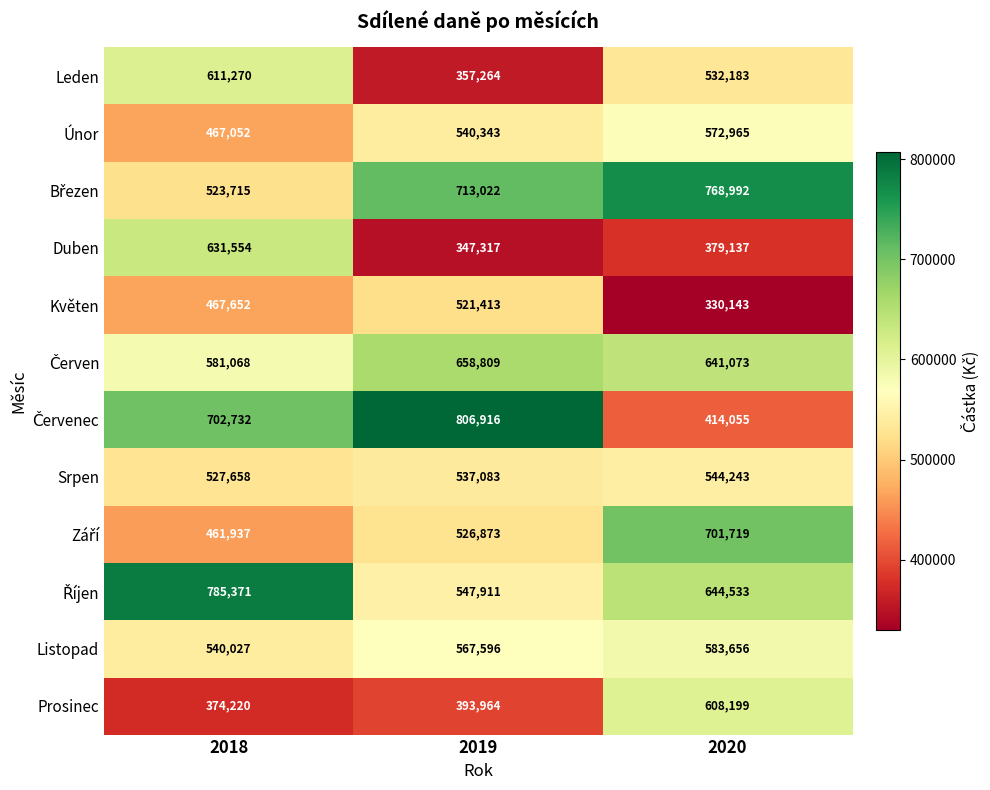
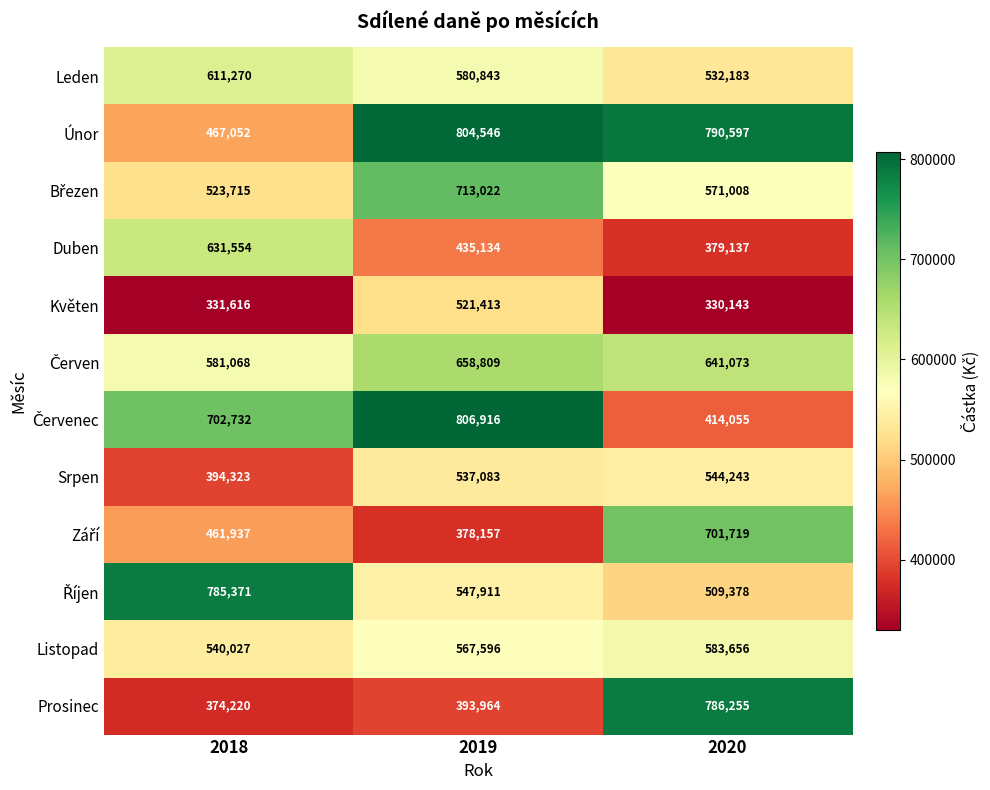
  {
    "Leden": {
      "2018": "611,270",
-     "2019": "357,264",
+     "2019": "580,843",
      "2020": "532,183"
    },
    "Únor": {
      "2018": "467,052",
-     "2019": "540,343",
-     "2020": "572,965"
+     "2019": "804,546",
+     "2020": "790,597"
    },
    "Březen": {
      "2018": "523,715",
      "2019": "713,022",
-     "2020": "768,992"
+     "2020": "571,008"
    },
    "Duben": {
      "2018": "631,554",
-     "2019": "347,317",
+     "2019": "435,134",
      "2020": "379,137"
    },
    "Květen": {
-     "2018": "467,652",
+     "2018": "331,616",
      "2019": "521,413",
      "2020": "330,143"
    },
    "Červen": {
      "2018": "581,068",
      "2019": "658,809",
      "2020": "641,073"
    },
    "Červenec": {
      "2018": "702,732",
      "2019": "806,916",
      "2020": "414,055"
    },
    "Srpen": {
-     "2018": "527,658",
+     "2018": "394,323",
      "2019": "537,083",
      "2020": "544,243"
    },
    "Září": {
      "2018": "461,937",
-     "2019": "526,873",
+     "2019": "378,157",
      "2020": "701,719"
    },
    "Říjen": {
      "2018": "785,371",
      "2019": "547,911",
-     "2020": "644,533"
+     "2020": "509,378"
    },
    "Listopad": {
      "2018": "540,027",
      "2019": "567,596",
      "2020": "583,656"
    },
    "Prosinec": {
      "2018": "374,220",
      "2019": "393,964",
-     "2020": "608,199"
+     "2020": "786,255"
    }
  }
